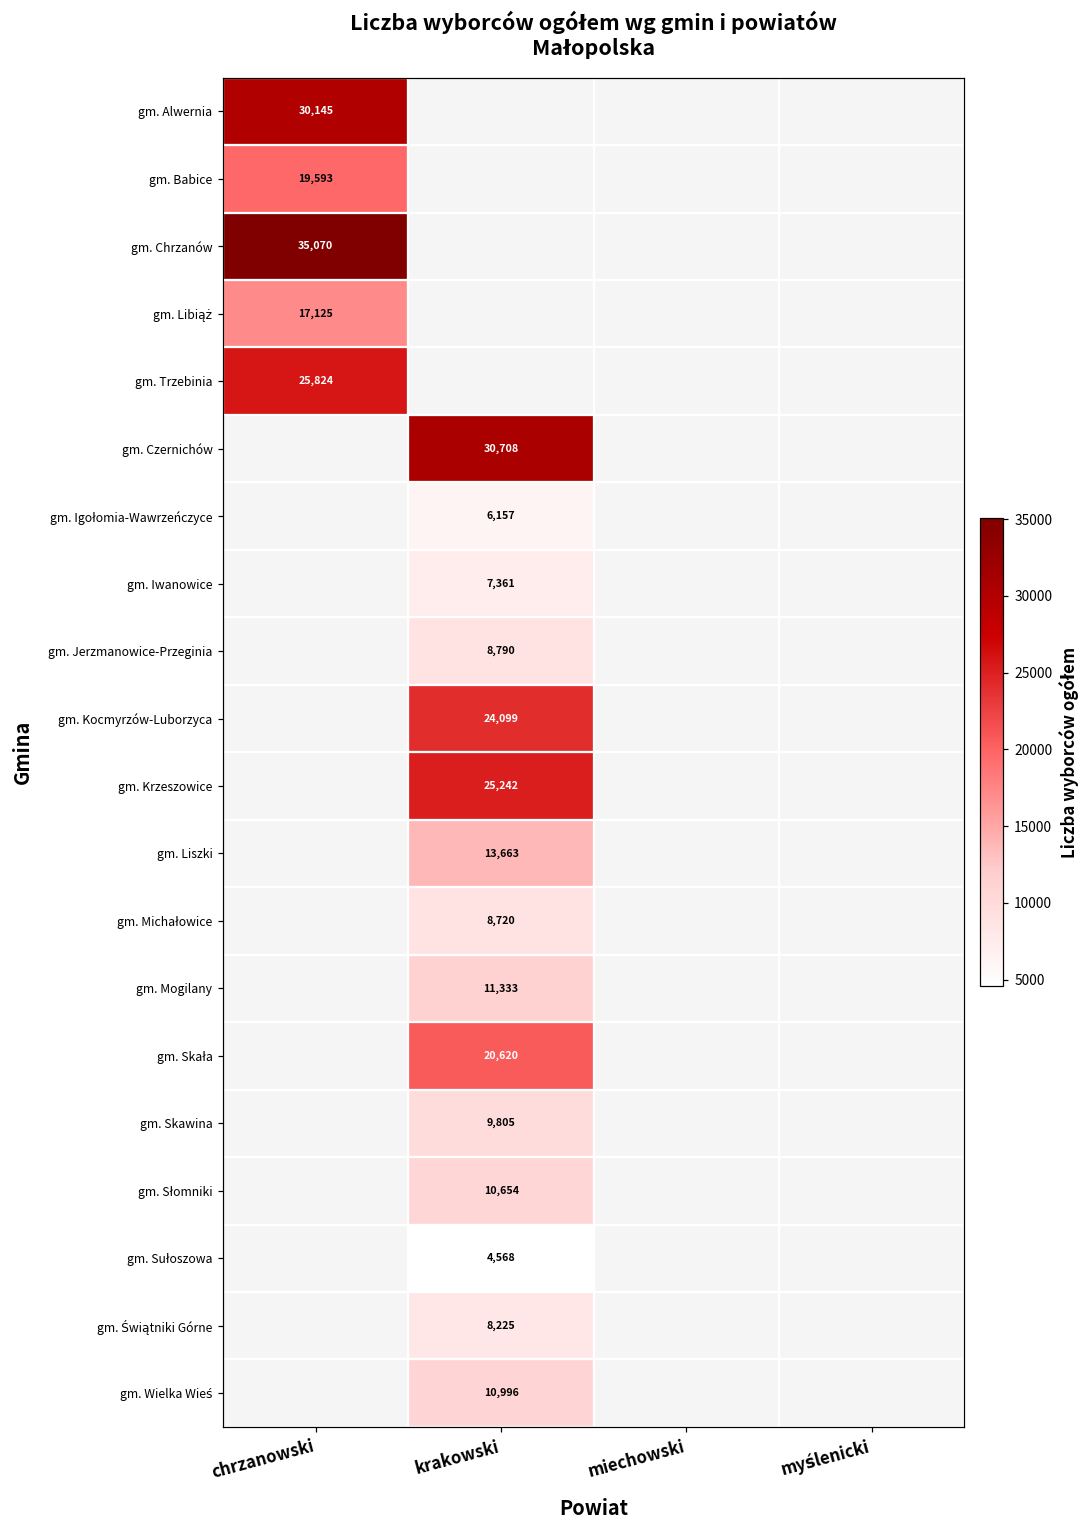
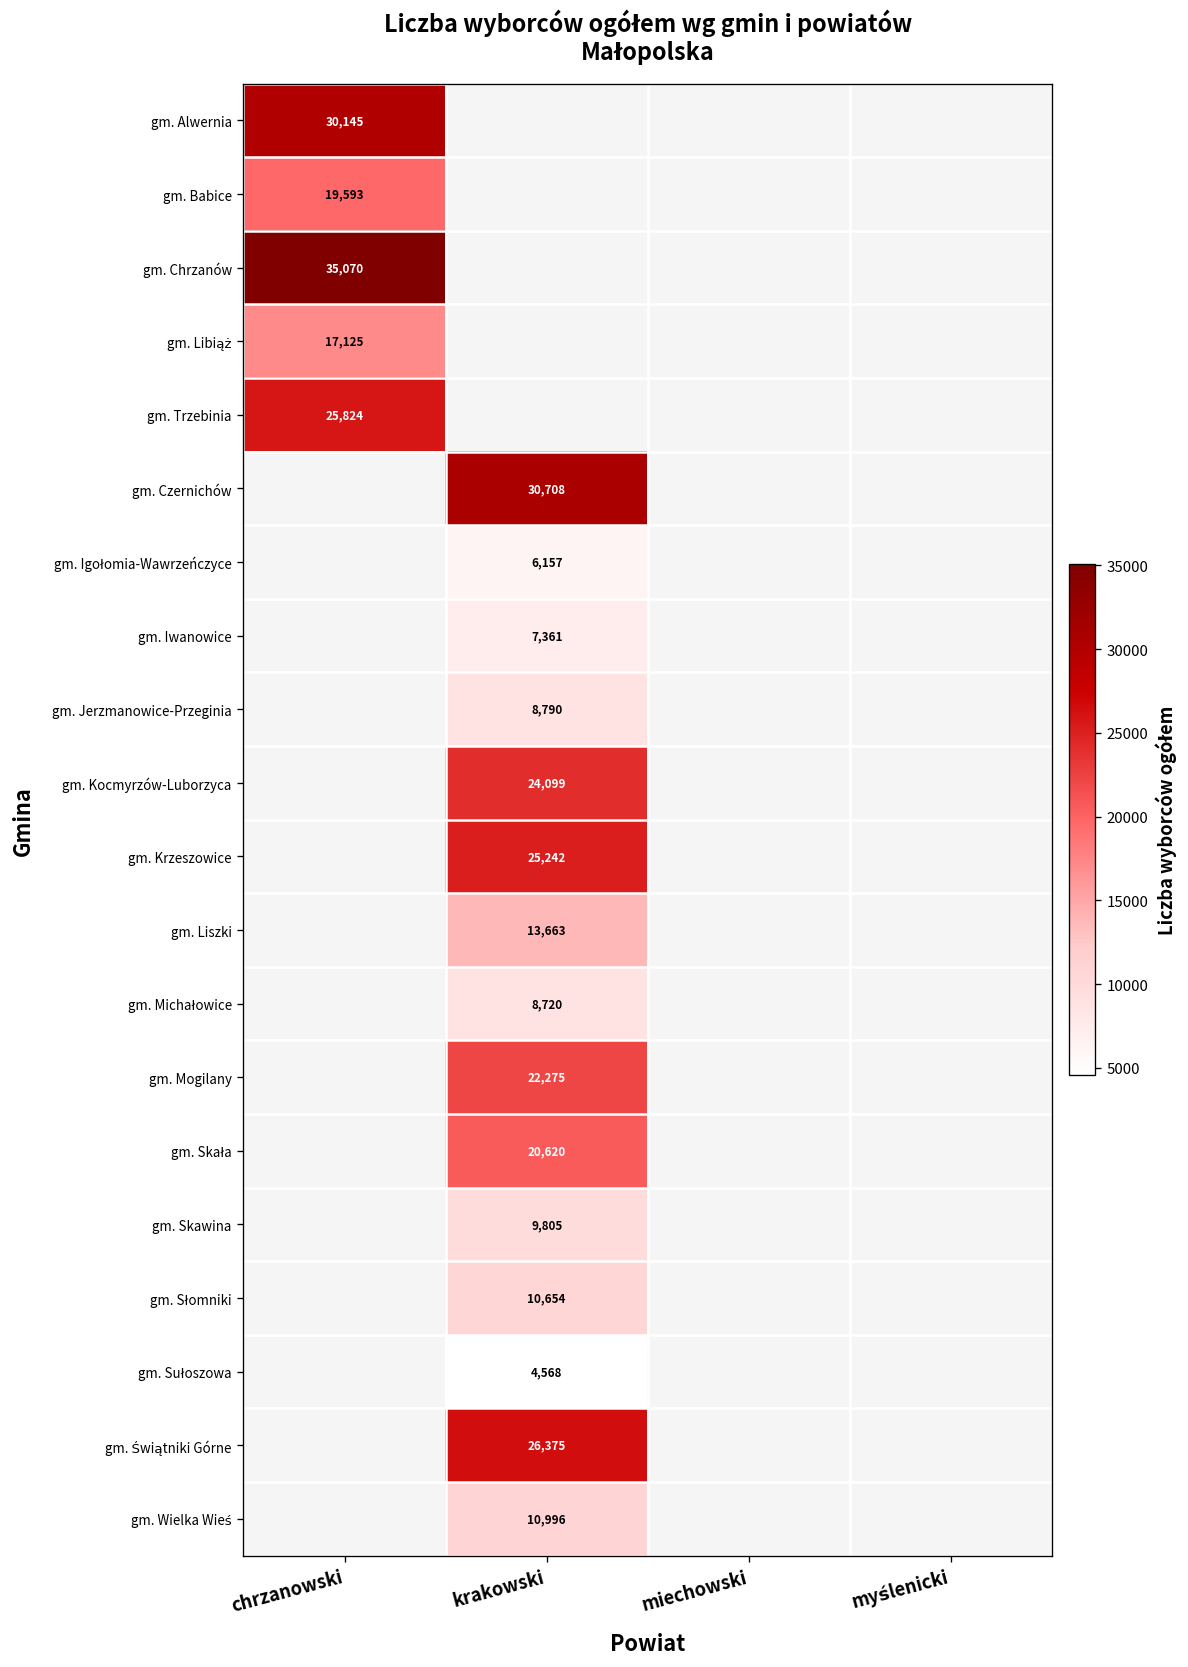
  {
    "gm. Alwernia": {
      "chrzanowski": "30,145"
    },
    "gm. Babice": {
      "chrzanowski": "19,593"
    },
    "gm. Chrzanów": {
      "chrzanowski": "35,070"
    },
    "gm. Libiąż": {
      "chrzanowski": "17,125"
    },
    "gm. Trzebinia": {
      "chrzanowski": "25,824"
    },
    "gm. Czernichów": {
      "krakowski": "30,708"
    },
    "gm. Igołomia-Wawrzeńczyce": {
      "krakowski": "6,157"
    },
    "gm. Iwanowice": {
      "krakowski": "7,361"
    },
    "gm. Jerzmanowice-Przeginia": {
      "krakowski": "8,790"
    },
    "gm. Kocmyrzów-Luborzyca": {
      "krakowski": "24,099"
    },
    "gm. Krzeszowice": {
      "krakowski": "25,242"
    },
    "gm. Liszki": {
      "krakowski": "13,663"
    },
    "gm. Michałowice": {
      "krakowski": "8,720"
    },
    "gm. Mogilany": {
-     "krakowski": "11,333"
+     "krakowski": "22,275"
    },
    "gm. Skała": {
      "krakowski": "20,620"
    },
    "gm. Skawina": {
      "krakowski": "9,805"
    },
    "gm. Słomniki": {
      "krakowski": "10,654"
    },
    "gm. Sułoszowa": {
      "krakowski": "4,568"
    },
    "gm. Świątniki Górne": {
-     "krakowski": "8,225"
+     "krakowski": "26,375"
    },
    "gm. Wielka Wieś": {
      "krakowski": "10,996"
    }
  }
